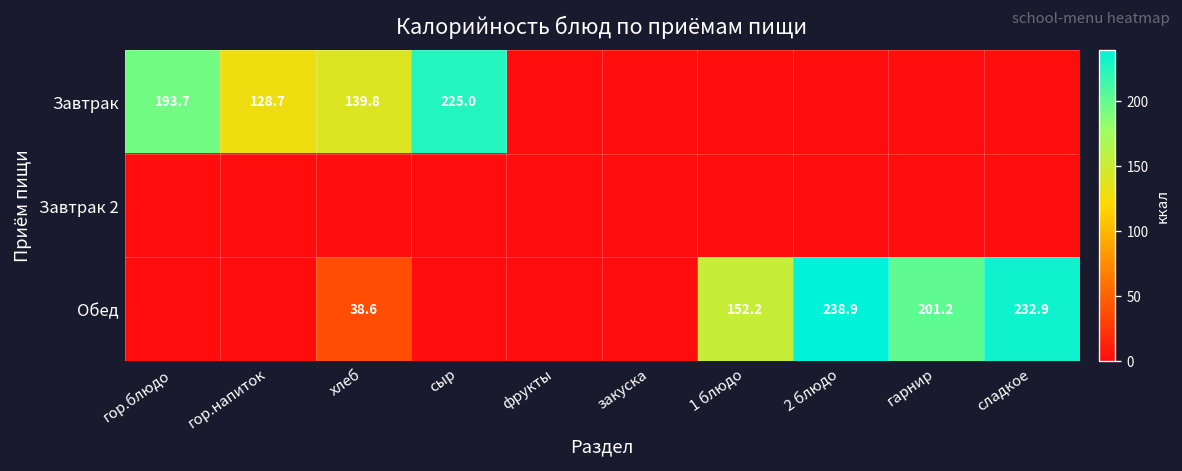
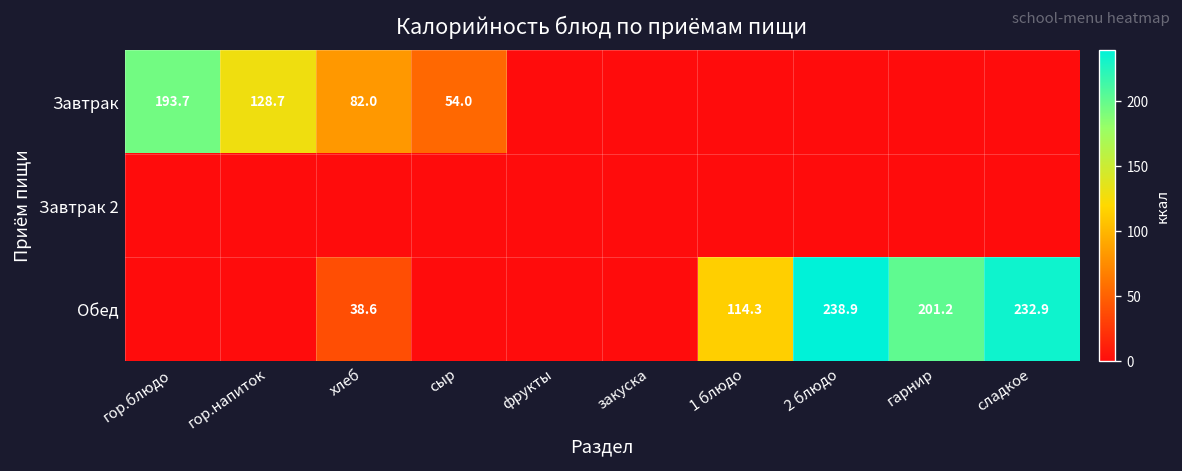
  {
    "Завтрак": {
      "гор.блюдо": 193.7,
      "гор.напиток": 128.7,
-     "хлеб": 139.8,
-     "сыр": 225.0
+     "хлеб": 82.0,
+     "сыр": 54.0
    },
    "Обед": {
      "хлеб": 38.6,
-     "1 блюдо": 152.2,
+     "1 блюдо": 114.3,
      "2 блюдо": 238.9,
      "гарнир": 201.2,
      "сладкое": 232.9
    }
  }
